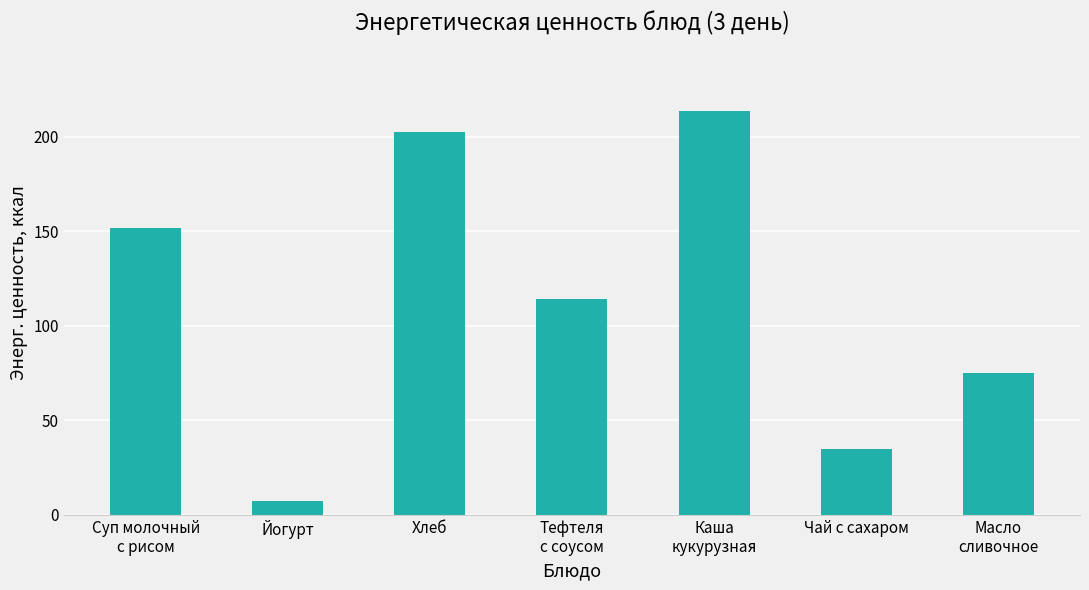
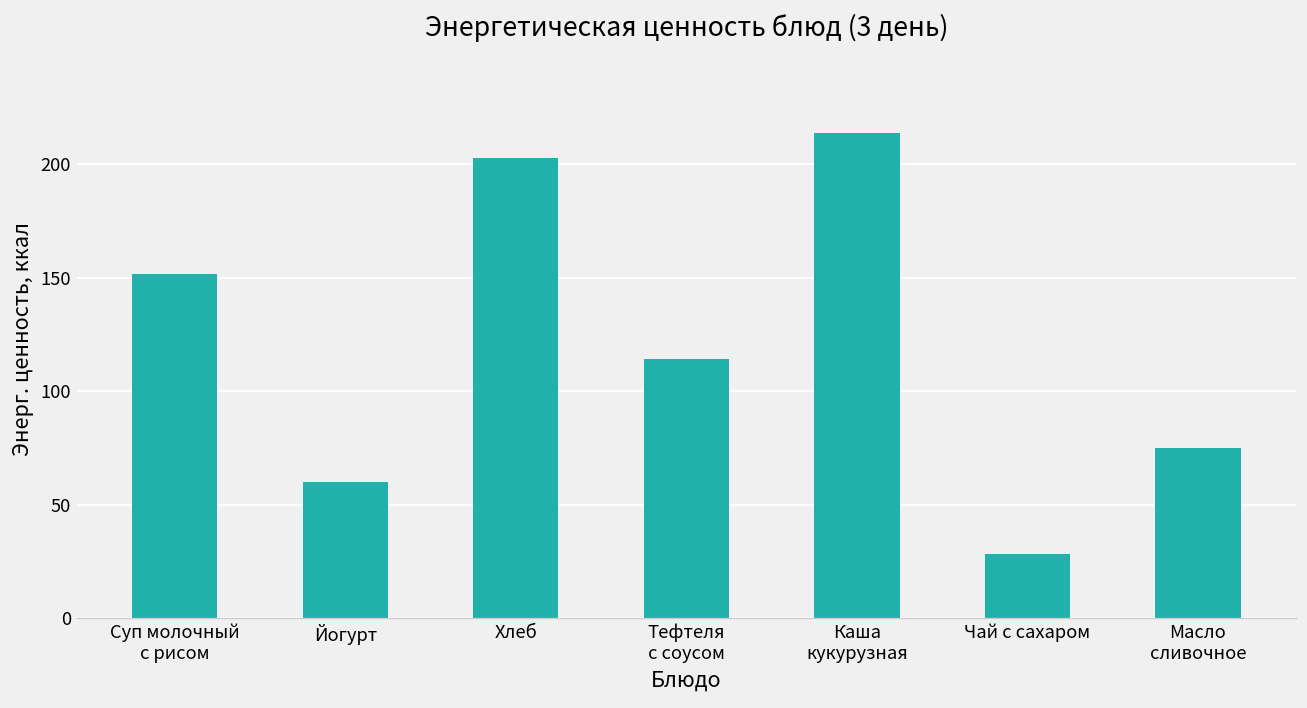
  {
    "Суп молочный с рисом": 152,
-   "Йогурт": 7,
+   "Йогурт": 60,
    "Хлеб": 203,
    "Тефтеля с соусом": 114,
    "Каша кукурузная": 214,
-   "Чай с сахаром": 35,
+   "Чай с сахаром": 28,
    "Масло сливочное": 75
  }
